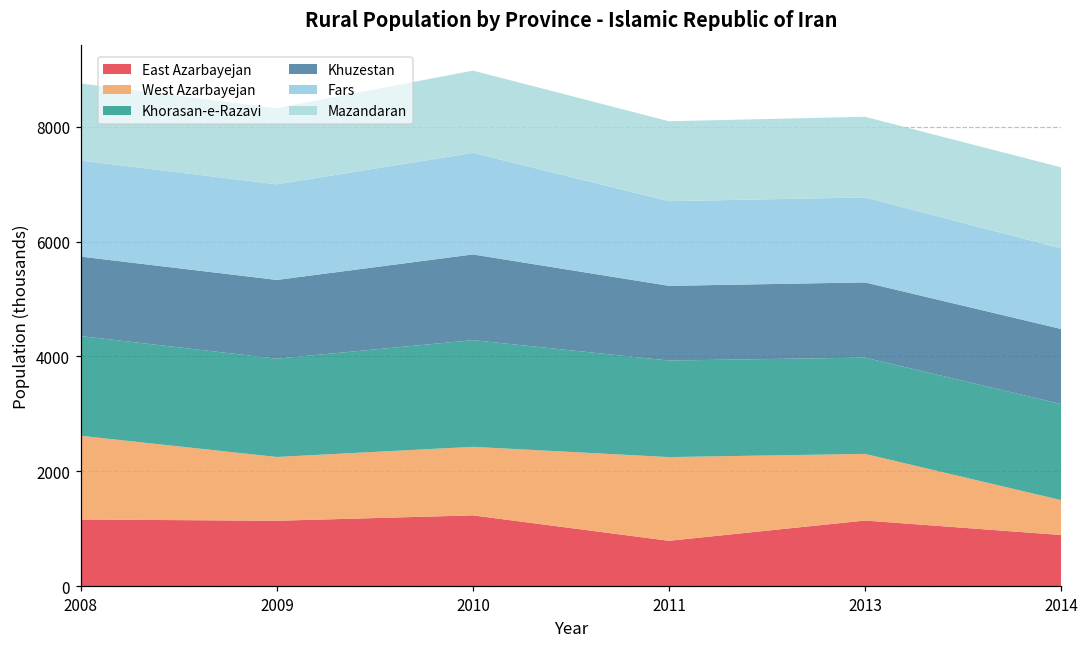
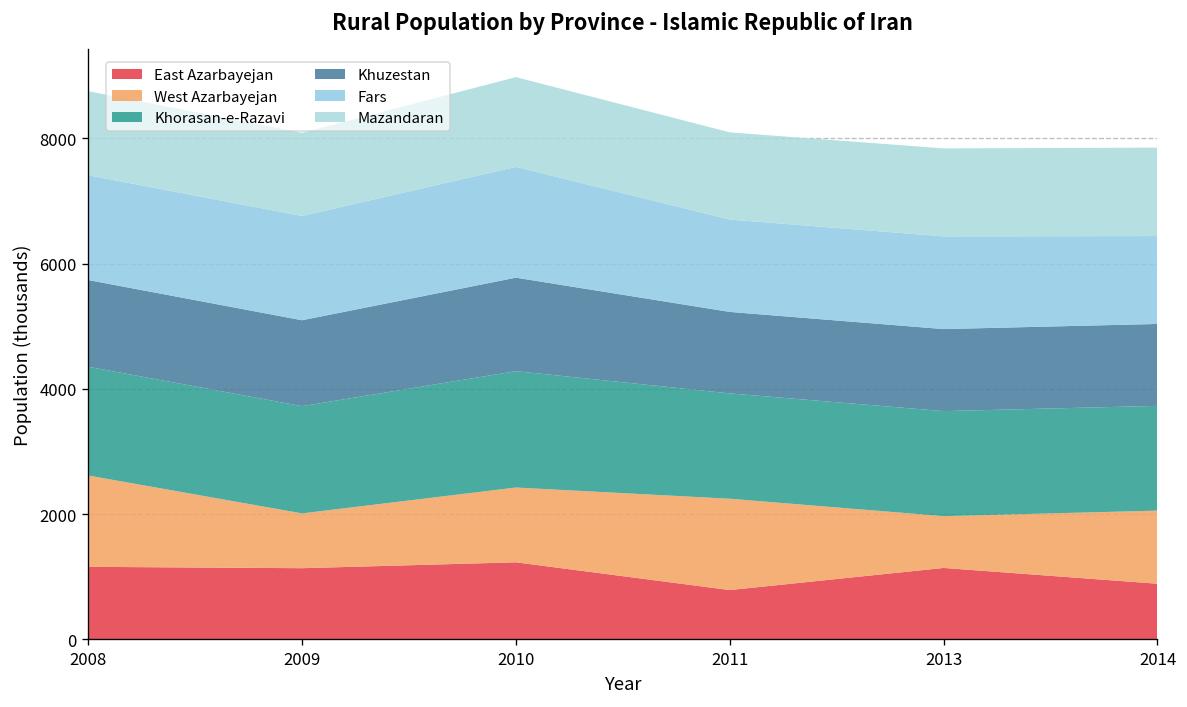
  {
    "East Azarbayejan": {
      "2008": 1200,
      "2009": 1100,
      "2010": 1200,
      "2011": 800,
      "2013": 1100,
      "2014": 900
    },
    "West Azarbayejan": {
      "2008": 1500,
-     "2009": 1100,
+     "2009": 900,
      "2010": 1200,
      "2011": 1500,
-     "2013": 1200,
-     "2014": 600
+     "2013": 800,
+     "2014": 1200
    }
  }
